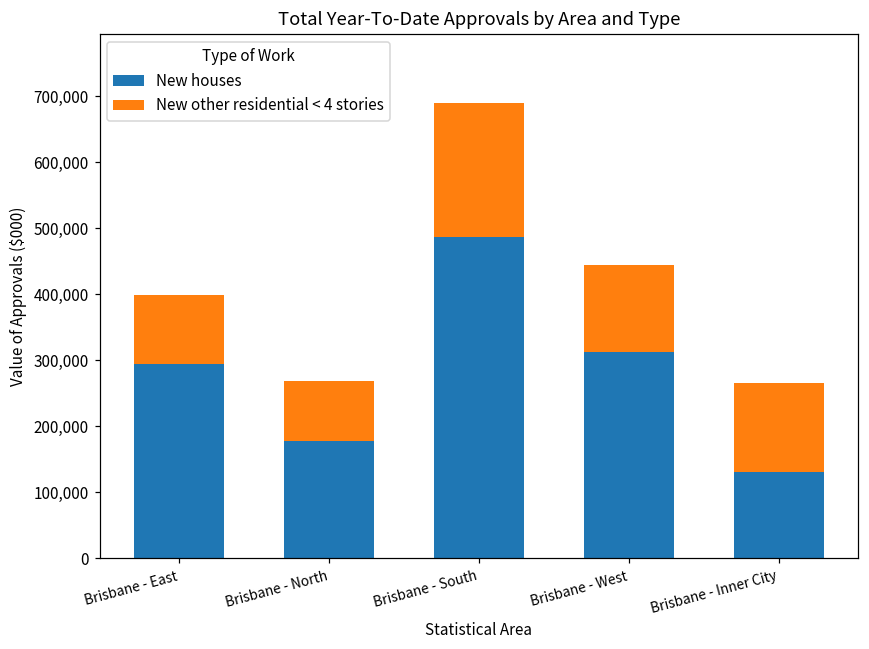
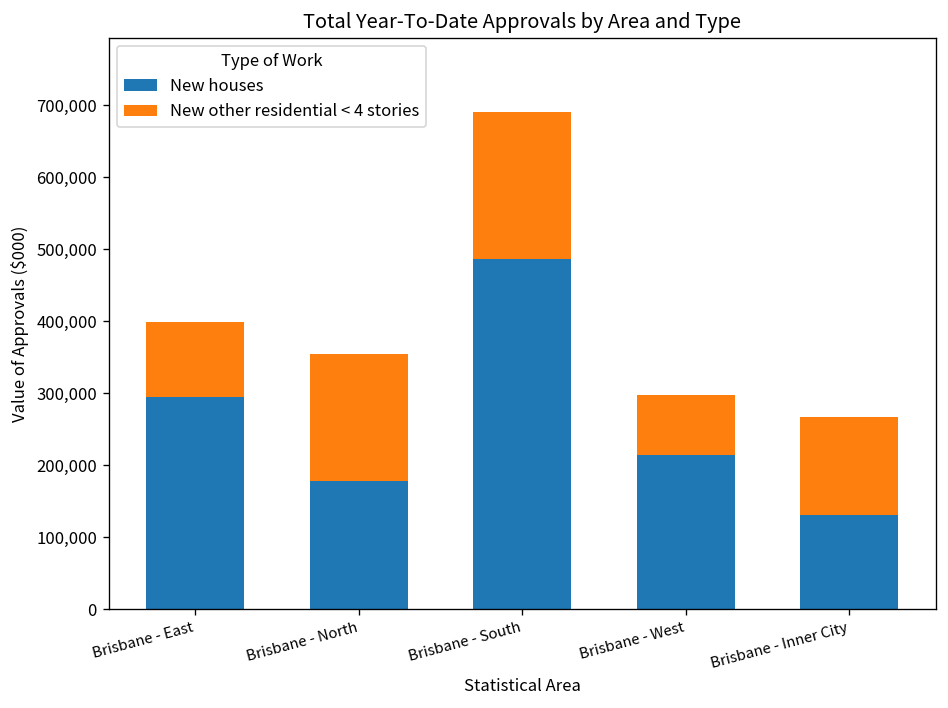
  {
    "New houses": {
      "Brisbane - East": "300,000",
      "Brisbane - North": "180,000",
      "Brisbane - South": "490,000",
-     "Brisbane - West": "310,000",
+     "Brisbane - West": "210,000",
      "Brisbane - Inner City": "130,000"
    },
    "New other residential < 4 stories": {
      "Brisbane - East": "100,000",
-     "Brisbane - North": "90,000",
+     "Brisbane - North": "180,000",
      "Brisbane - South": "200,000",
-     "Brisbane - West": "130,000",
+     "Brisbane - West": "80,000",
      "Brisbane - Inner City": "140,000"
    }
  }
